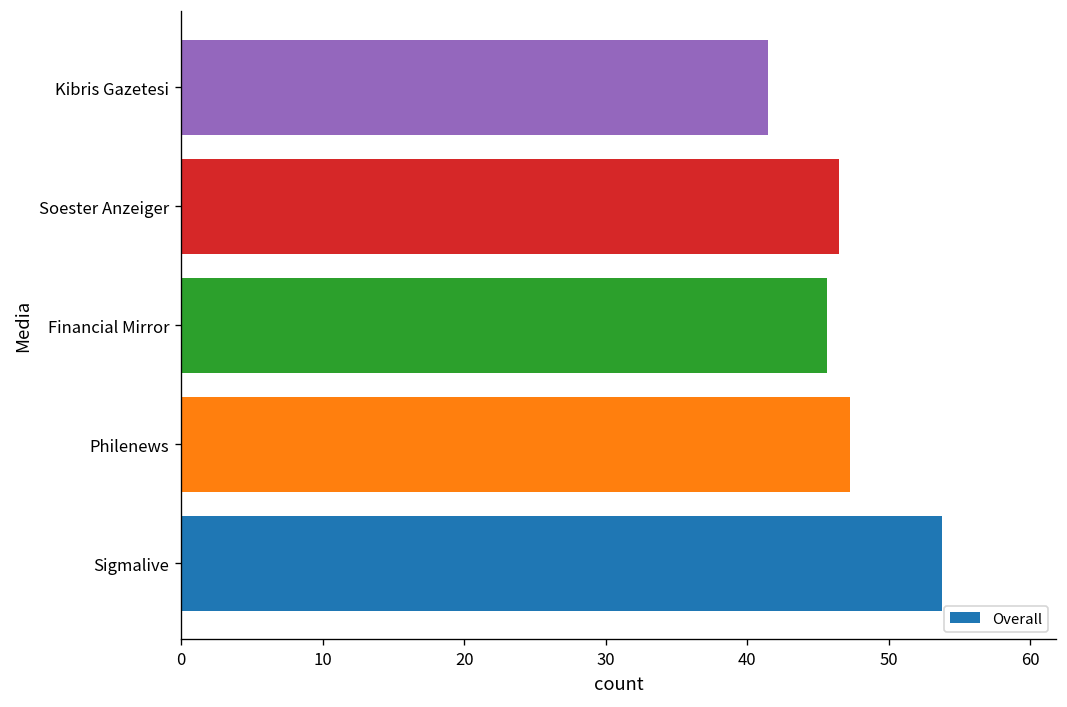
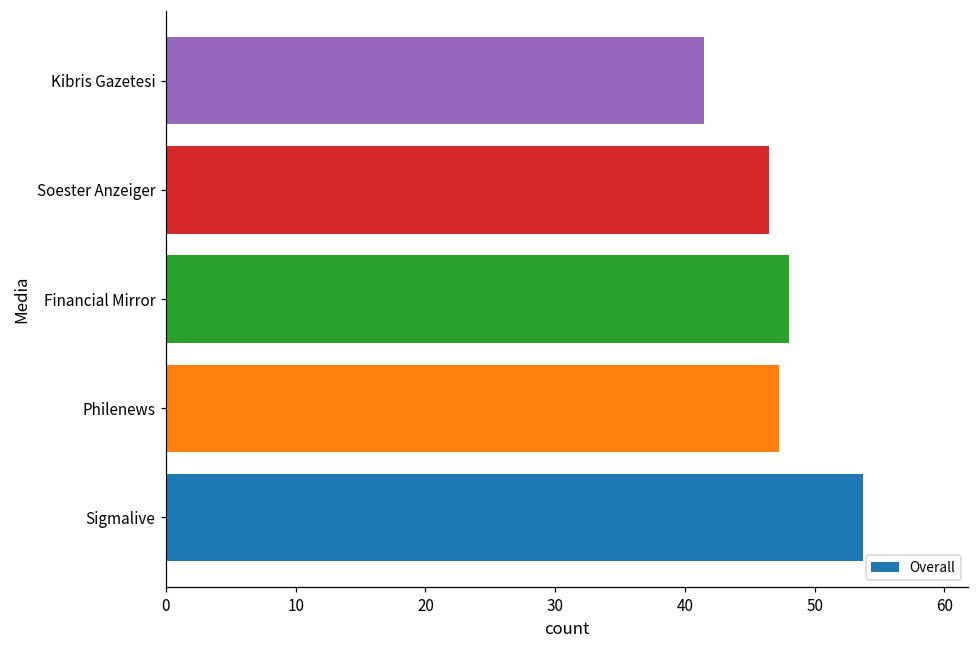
  {
    "Kibris Gazetesi": 41.5,
    "Soester Anzeiger": 46.5,
-   "Financial Mirror": 45.6,
+   "Financial Mirror": 48.0,
    "Philenews": 47.3,
    "Sigmalive": 53.8
  }
